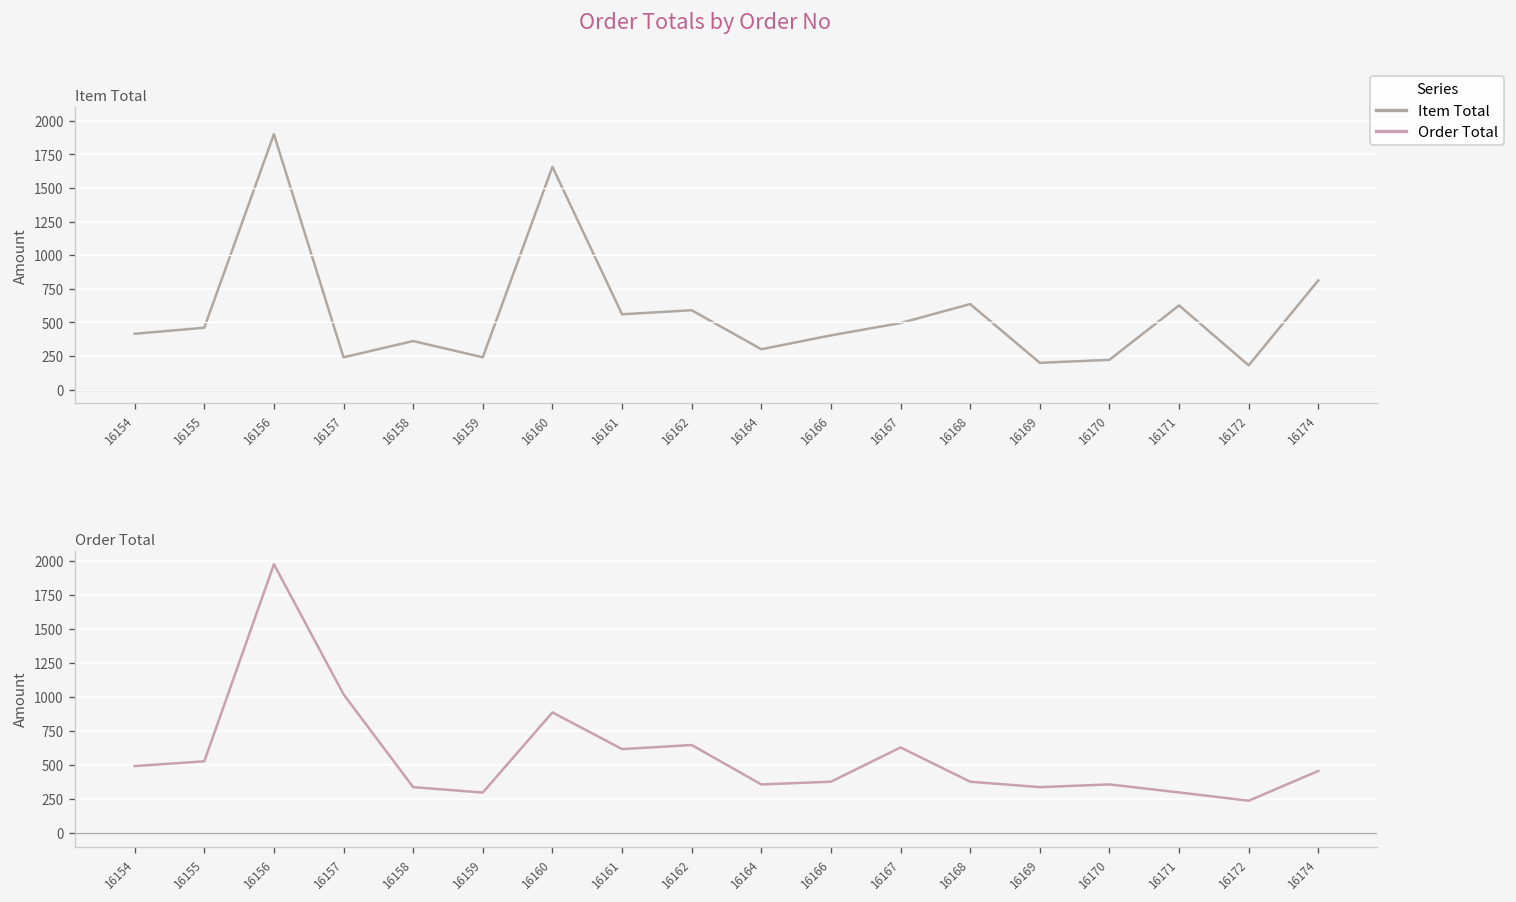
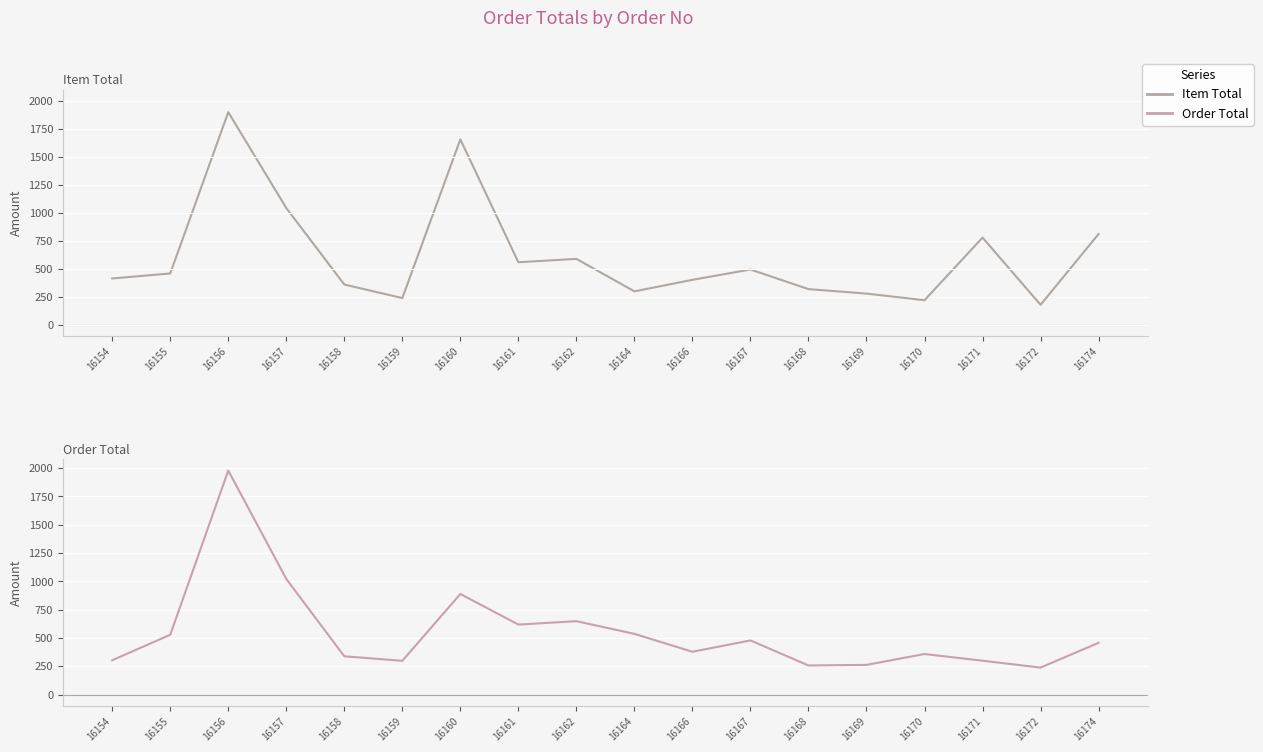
  {
    "Item Total": {
      "16154": 420,
      "16155": 460,
      "16156": 1900,
-     "16157": 240,
+     "16157": 1040,
      "16158": 360,
      "16159": 240,
      "16160": 1660,
      "16161": 560,
      "16162": 590,
      "16164": 300,
      "16166": 400,
      "16167": 500,
-     "16168": 640,
-     "16169": 200,
+     "16168": 320,
+     "16169": 280,
      "16170": 220,
-     "16171": 630,
+     "16171": 780,
      "16172": 180,
      "16174": 810
    },
    "Order Total": {
-     "16154": 490,
+     "16154": 300,
      "16155": 530,
      "16156": 1980,
      "16157": 1020,
      "16158": 340,
      "16159": 300,
      "16160": 890,
      "16161": 620,
      "16162": 650,
-     "16164": 360,
+     "16164": 540,
      "16166": 380,
-     "16167": 630,
-     "16168": 380,
-     "16169": 340,
+     "16167": 480,
+     "16168": 260,
+     "16169": 260,
      "16170": 360,
      "16171": 300,
      "16172": 240,
      "16174": 460
    }
  }
